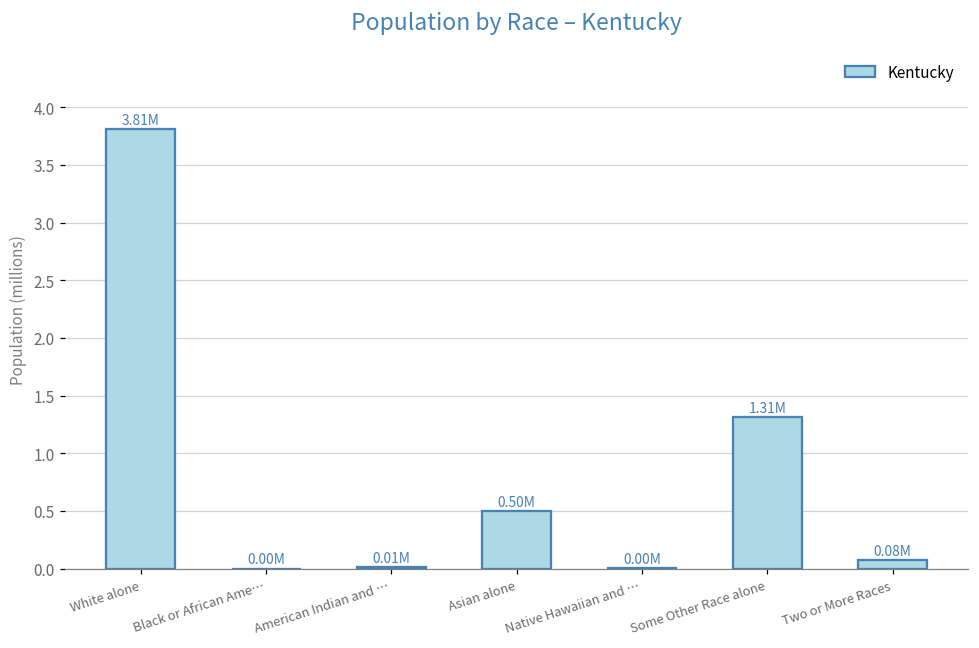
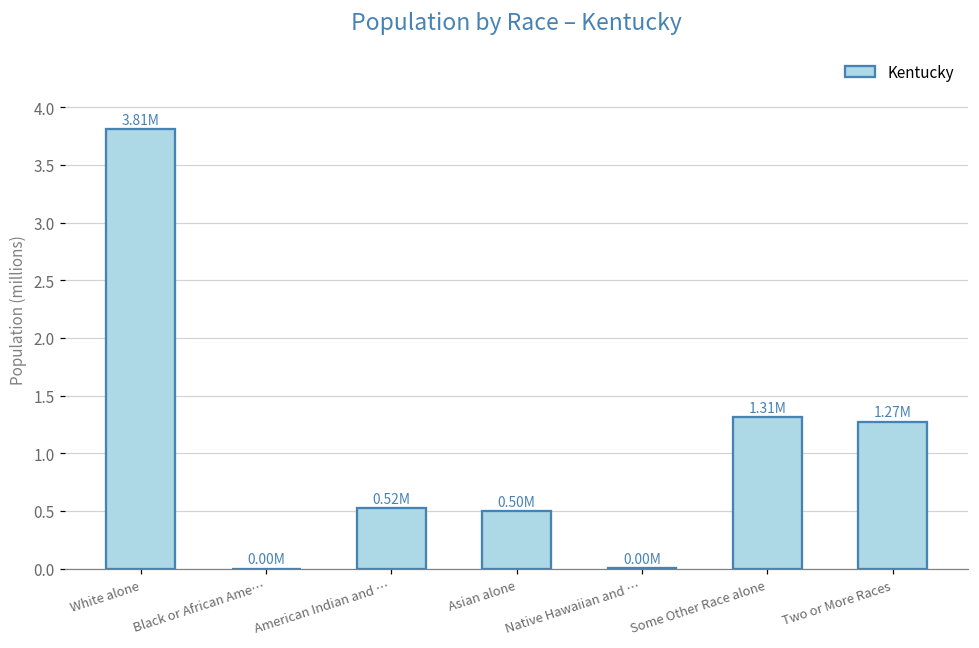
  {
    "White alone": "3.81M",
    "Black or African Ame…": "0.00M",
-   "American Indian and …": "0.01M",
+   "American Indian and …": "0.52M",
    "Asian alone": "0.50M",
    "Native Hawaiian and …": "0.00M",
    "Some Other Race alone": "1.31M",
-   "Two or More Races": "0.08M"
+   "Two or More Races": "1.27M"
  }
